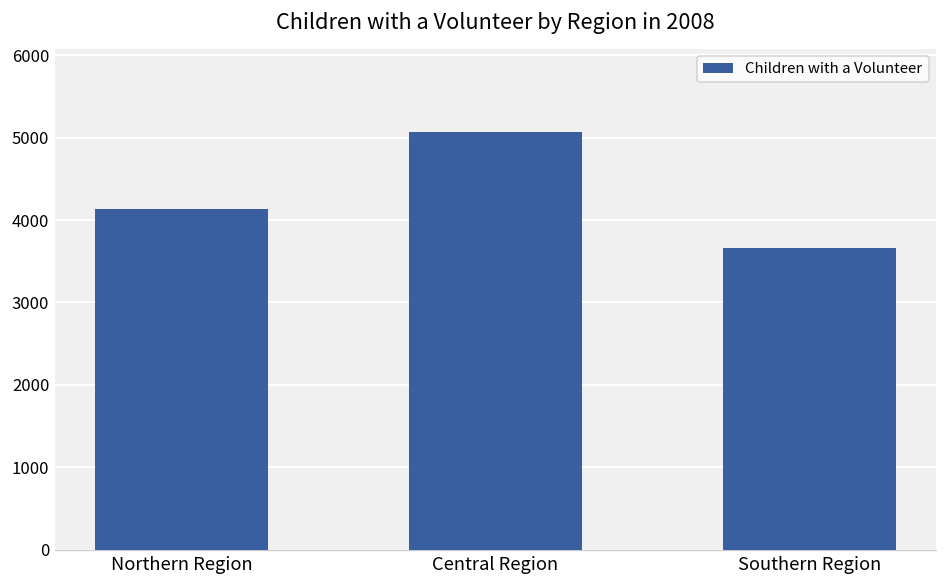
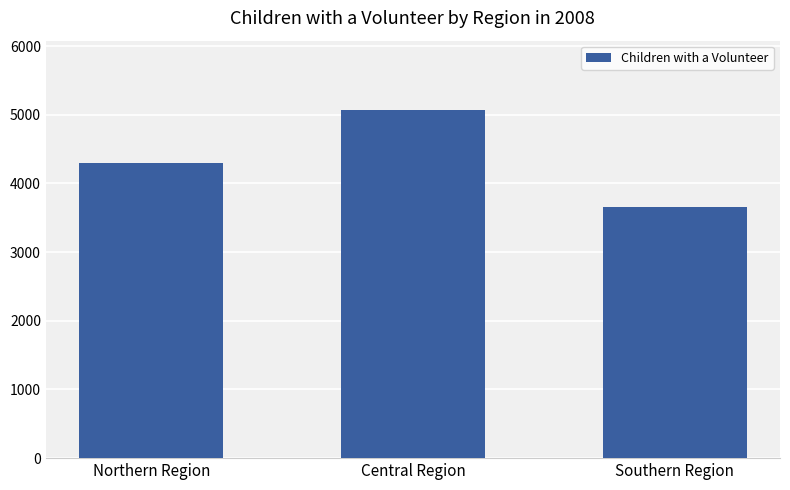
  {
-   "Northern Region": 4100,
+   "Northern Region": 4300,
    "Central Region": 5100,
    "Southern Region": 3700
  }
